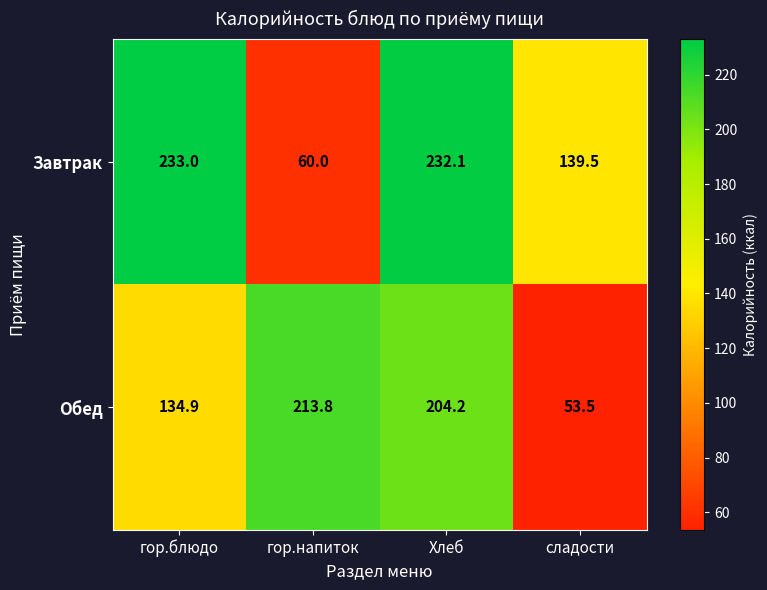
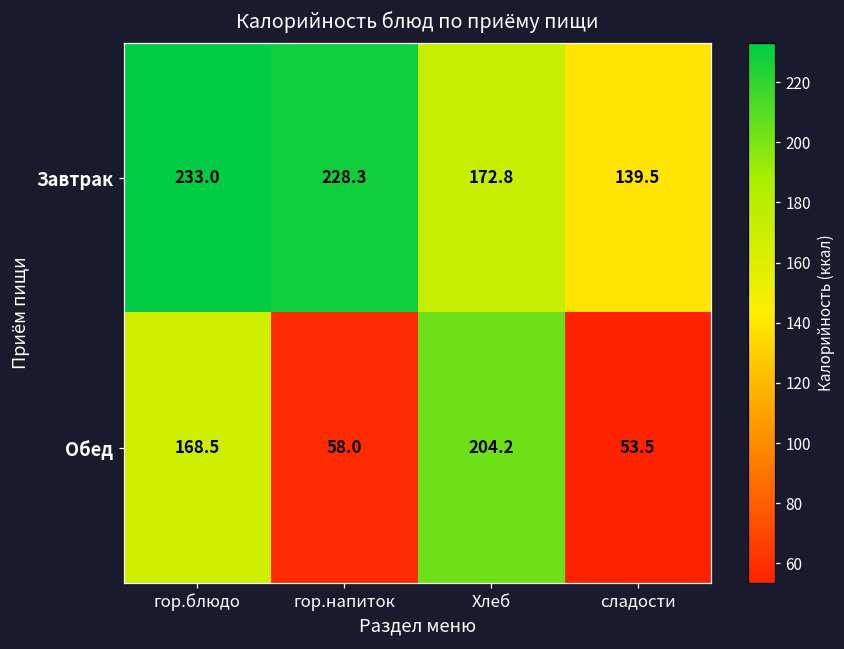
  {
    "Завтрак": {
      "гор.блюдо": 233.0,
-     "гор.напиток": 60.0,
-     "Хлеб": 232.1,
+     "гор.напиток": 228.3,
+     "Хлеб": 172.8,
      "сладости": 139.5
    },
    "Обед": {
-     "гор.блюдо": 134.9,
-     "гор.напиток": 213.8,
+     "гор.блюдо": 168.5,
+     "гор.напиток": 58.0,
      "Хлеб": 204.2,
      "сладости": 53.5
    }
  }
